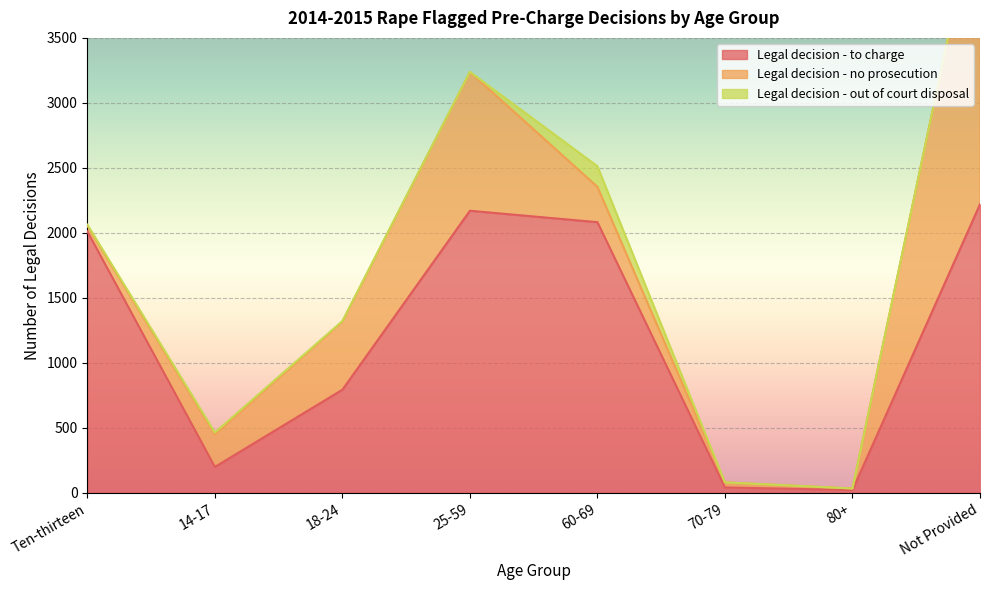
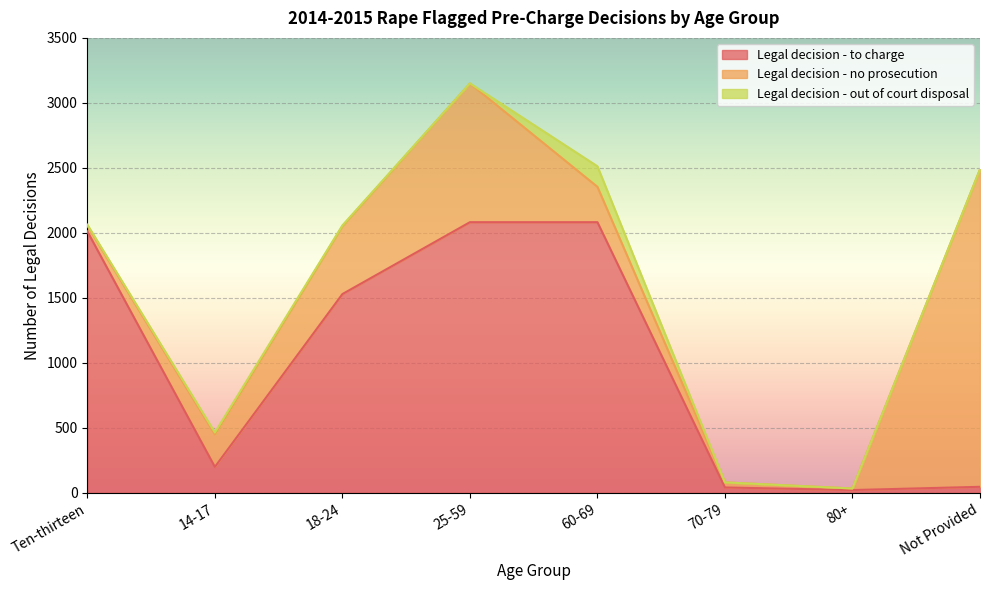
  {
    "Legal decision - to charge": {
      "Ten-thirteen": 2010,
      "14-17": 200,
-     "18-24": 790,
-     "25-59": 2170,
+     "18-24": 1530,
+     "25-59": 2080,
      "60-69": 2080,
      "70-79": 40,
-     "Not Provided": 2220
+     "Not Provided": 50
    },
    "Legal decision - no prosecution": {
      "60-69": 270
    },
    "Legal decision - out of court disposal": {
      "60-69": 160
    }
  }
